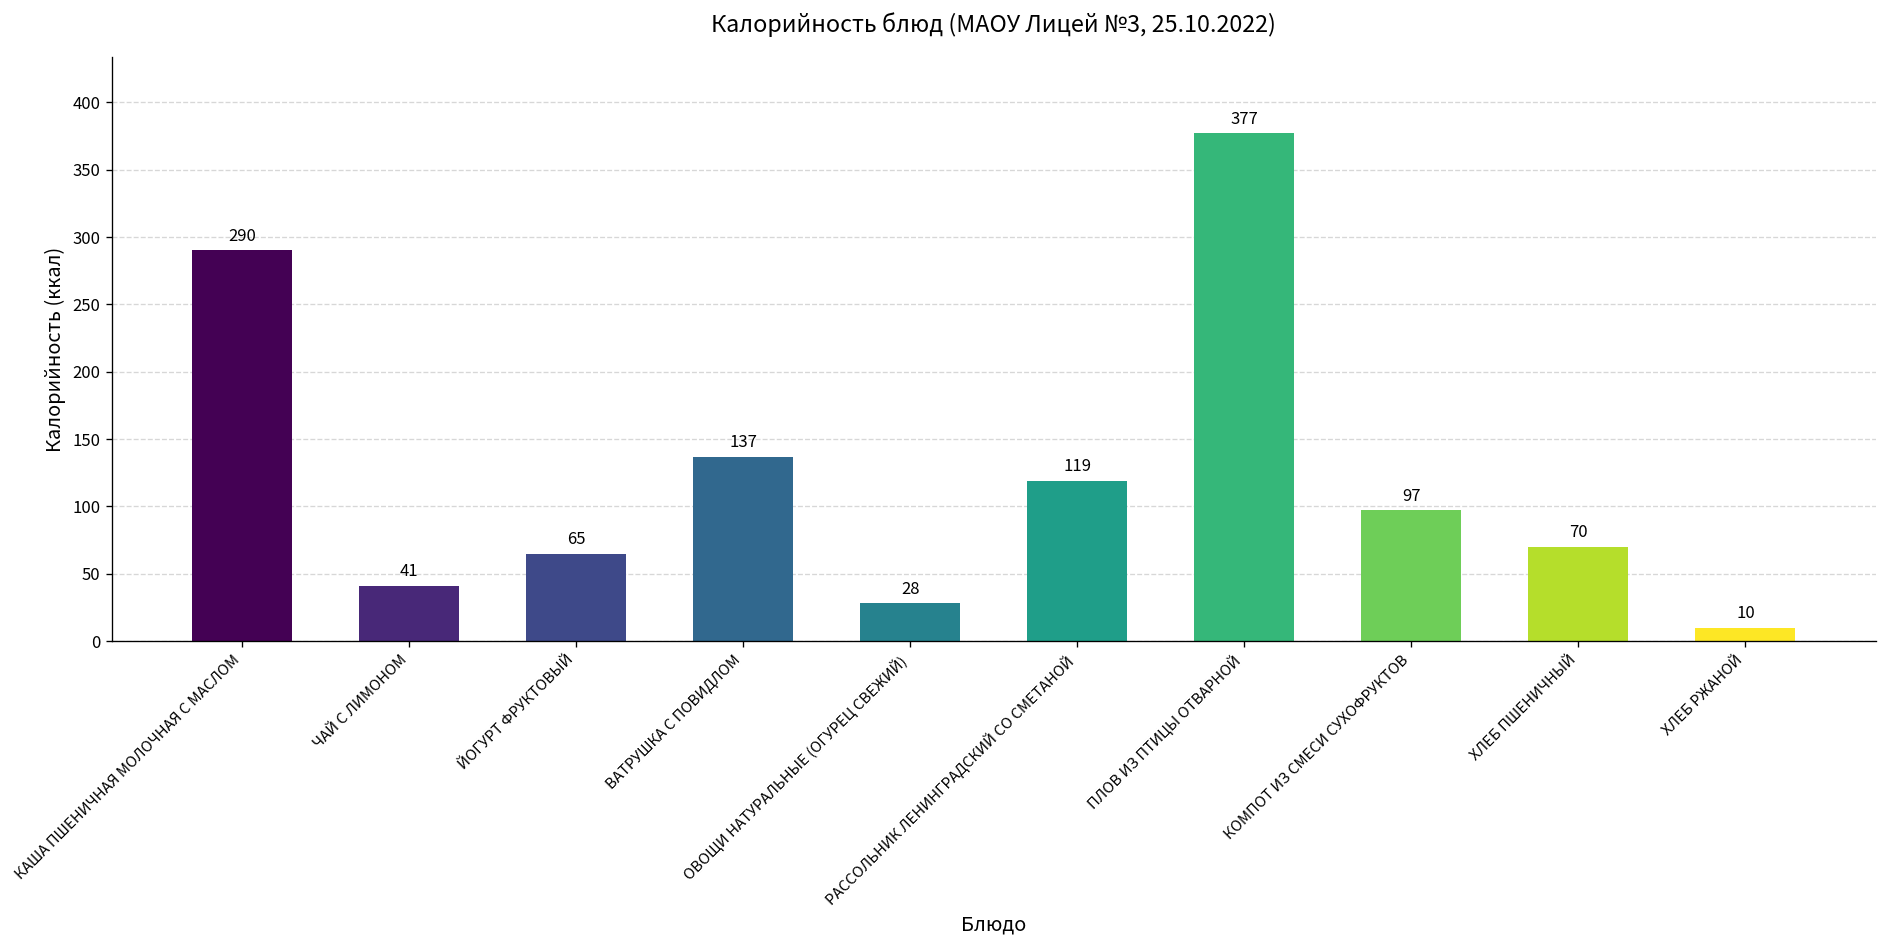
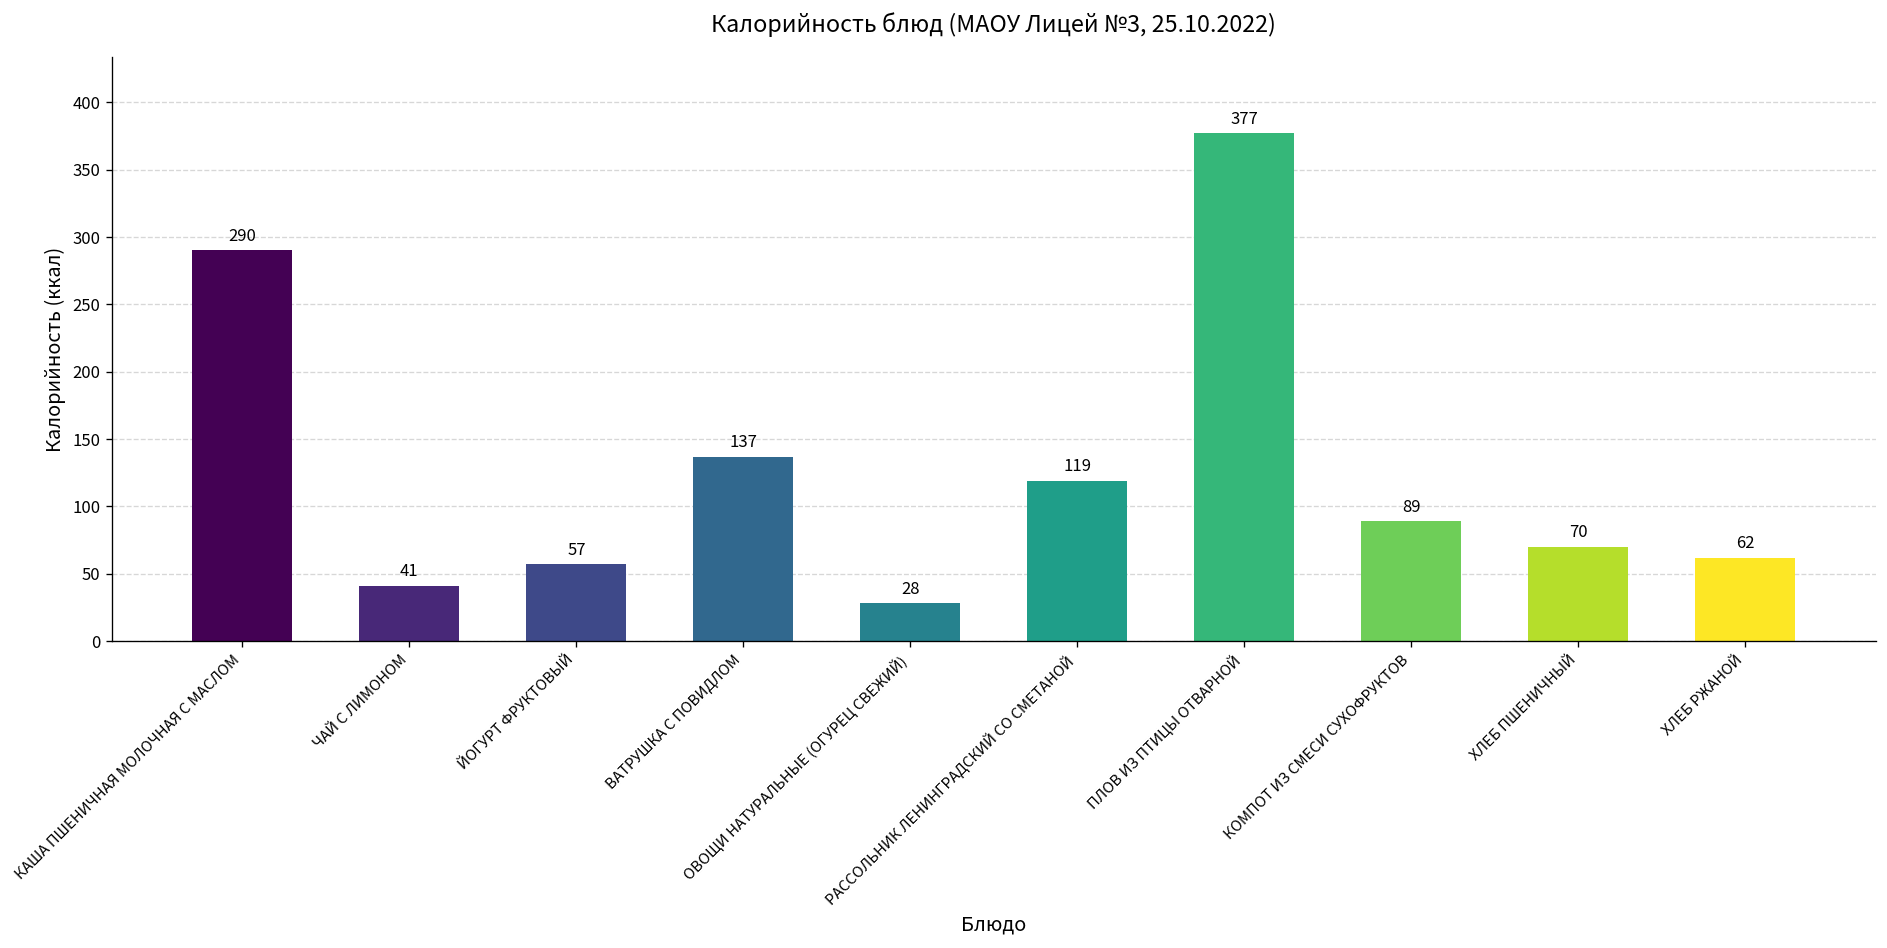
  {
    "КАША ПШЕНИЧНАЯ МОЛОЧНАЯ С МАСЛОМ": 290,
    "ЧАЙ С ЛИМОНОМ": 41,
-   "ЙОГУРТ ФРУКТОВЫЙ": 65,
+   "ЙОГУРТ ФРУКТОВЫЙ": 57,
    "ВАТРУШКА С ПОВИДЛОМ": 137,
    "ОВОЩИ НАТУРАЛЬНЫЕ (ОГУРЕЦ СВЕЖИЙ)": 28,
    "РАССОЛЬНИК ЛЕНИНГРАДСКИЙ СО СМЕТАНОЙ": 119,
    "ПЛОВ ИЗ ПТИЦЫ ОТВАРНОЙ": 377,
-   "КОМПОТ ИЗ СМЕСИ СУХОФРУКТОВ": 97,
+   "КОМПОТ ИЗ СМЕСИ СУХОФРУКТОВ": 89,
    "ХЛЕБ ПШЕНИЧНЫЙ": 70,
-   "ХЛЕБ РЖАНОЙ": 10
+   "ХЛЕБ РЖАНОЙ": 62
  }
